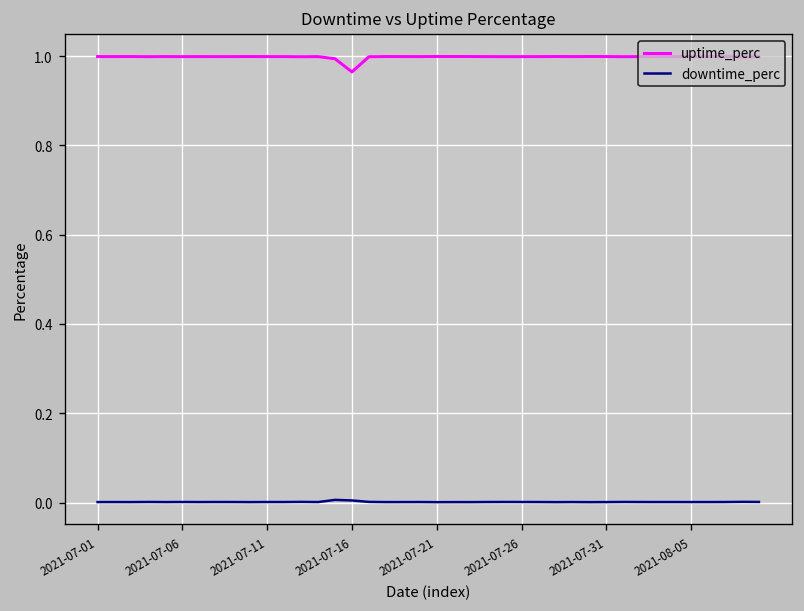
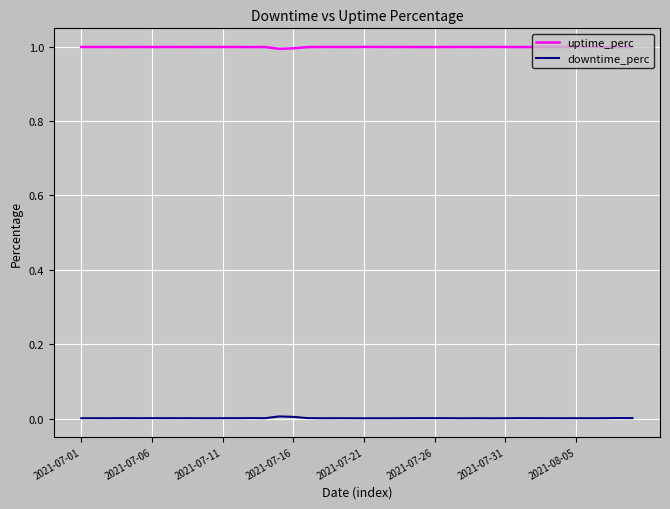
  {
    "uptime_perc": {
      "2021-07-01": 1.00,
      "2021-07-06": 1.00,
      "2021-07-11": 1.00,
-     "2021-07-16": 0.96,
+     "2021-07-16": 1.00,
      "2021-07-21": 1.00,
      "2021-07-26": 1.00,
      "2021-07-31": 1.00
    },
    "downtime_perc": {
      "2021-07-01": 0.00,
      "2021-07-06": 0.00,
      "2021-07-11": 0.00,
      "2021-07-16": 0.00,
      "2021-07-21": 0.00,
      "2021-07-26": 0.00,
      "2021-07-31": 0.00,
      "2021-08-05": 0.00
    }
  }
